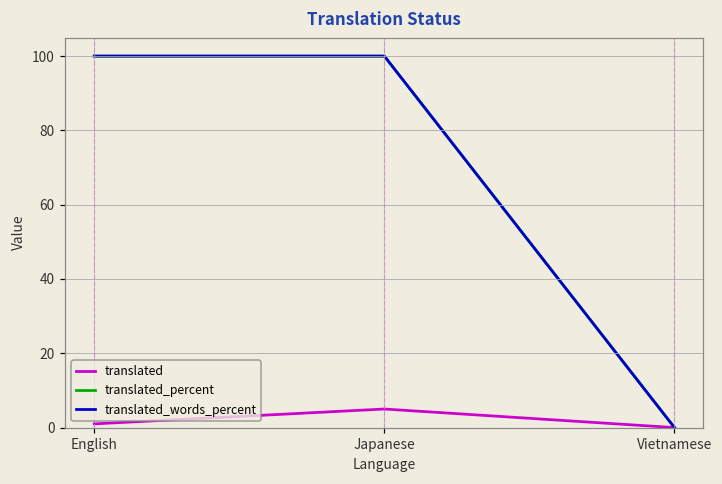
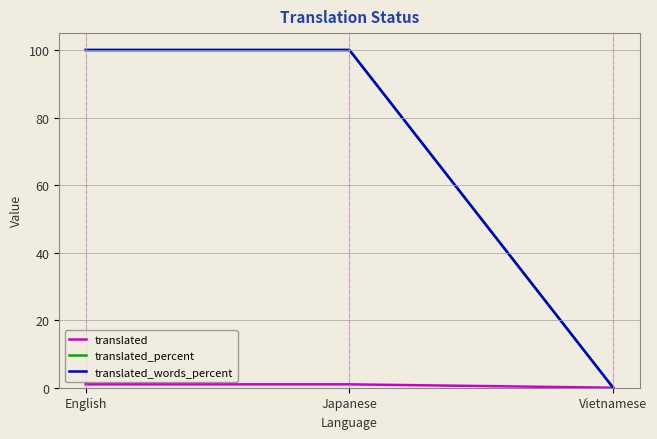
  {
    "translated": {
      "English": 1,
-     "Japanese": 5
+     "Japanese": 1
    },
    "translated_words_percent": {
      "English": 100,
      "Japanese": 100
    }
  }
